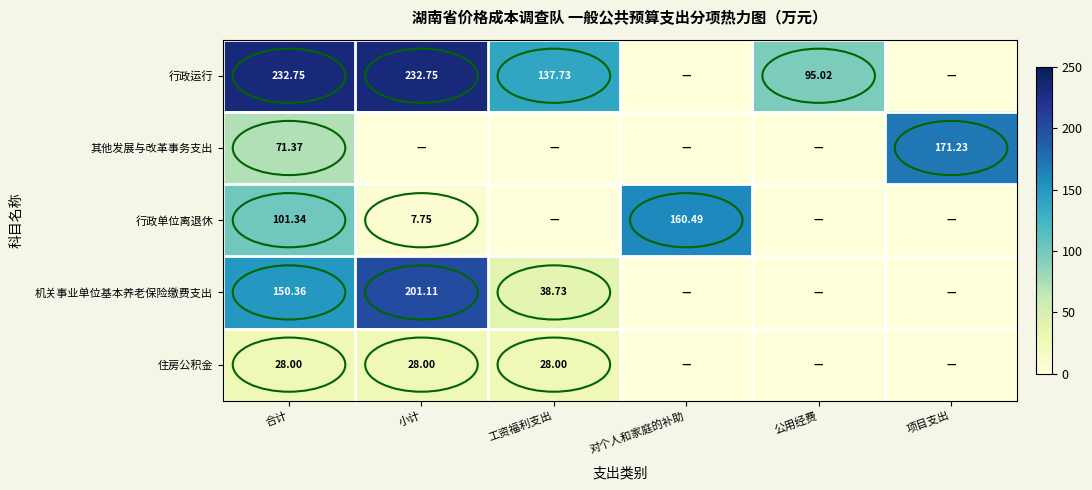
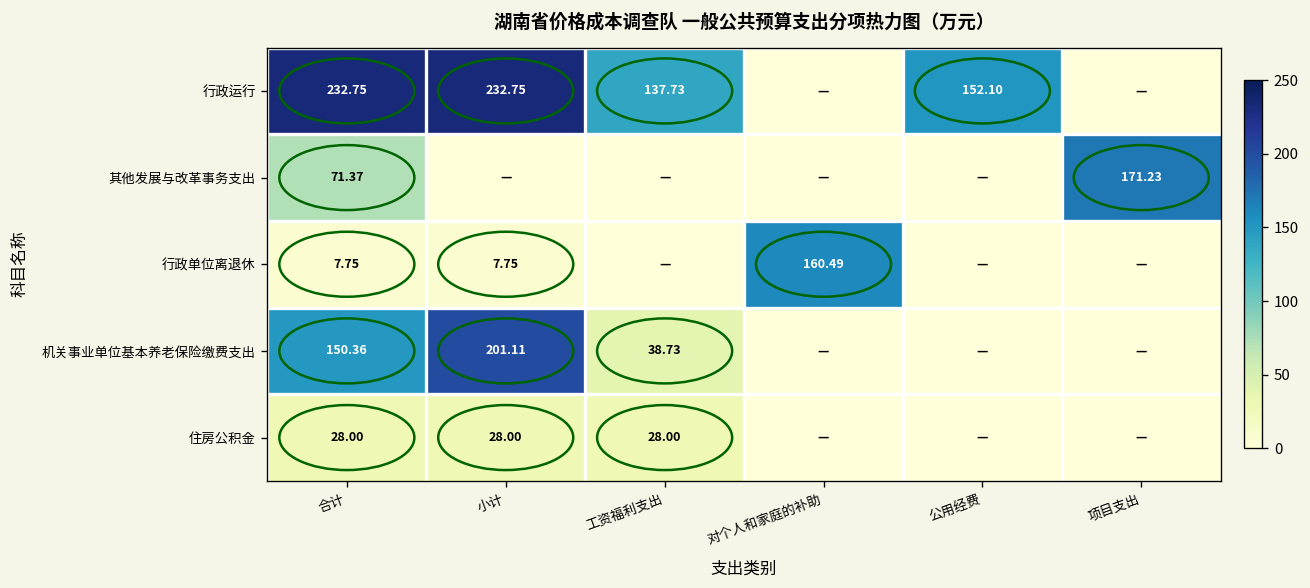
  {
    "行政运行": {
      "合计": 232.75,
      "小计": 232.75,
      "工资福利支出": 137.73,
-     "公用经费": 95.02
+     "公用经费": 152.10
    },
    "其他发展与改革事务支出": {
      "合计": 71.37,
      "项目支出": 171.23
    },
    "行政单位离退休": {
-     "合计": 101.34,
+     "合计": 7.75,
      "小计": 7.75,
      "对个人和家庭的补助": 160.49
    },
    "机关事业单位基本养老保险缴费支出": {
      "合计": 150.36,
      "小计": 201.11,
      "工资福利支出": 38.73
    },
    "住房公积金": {
      "合计": 28.00,
      "小计": 28.00,
      "工资福利支出": 28.00
    }
  }
